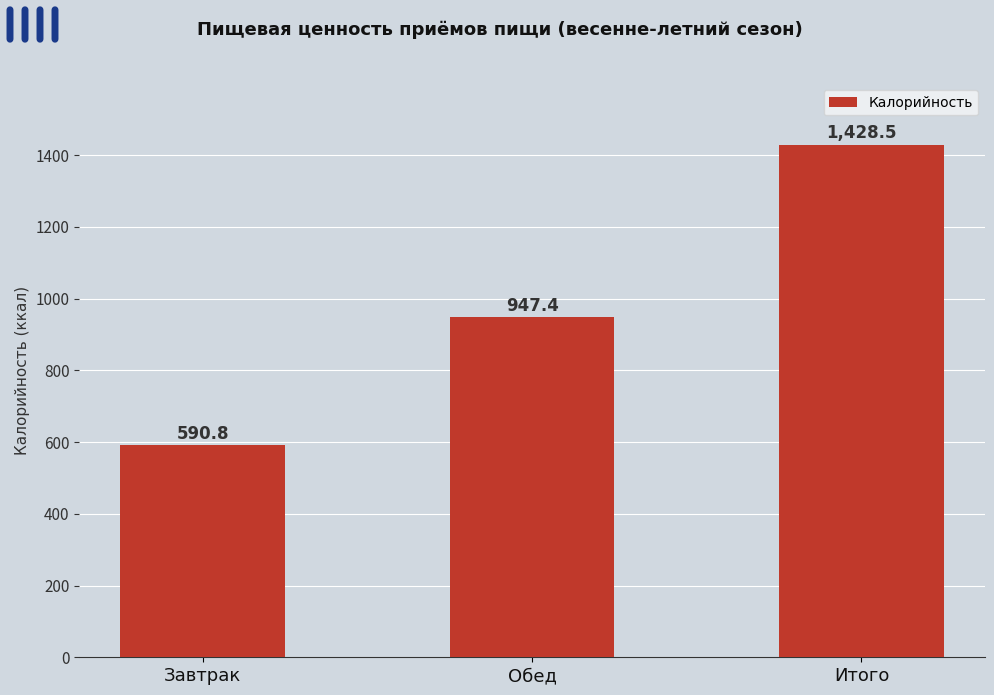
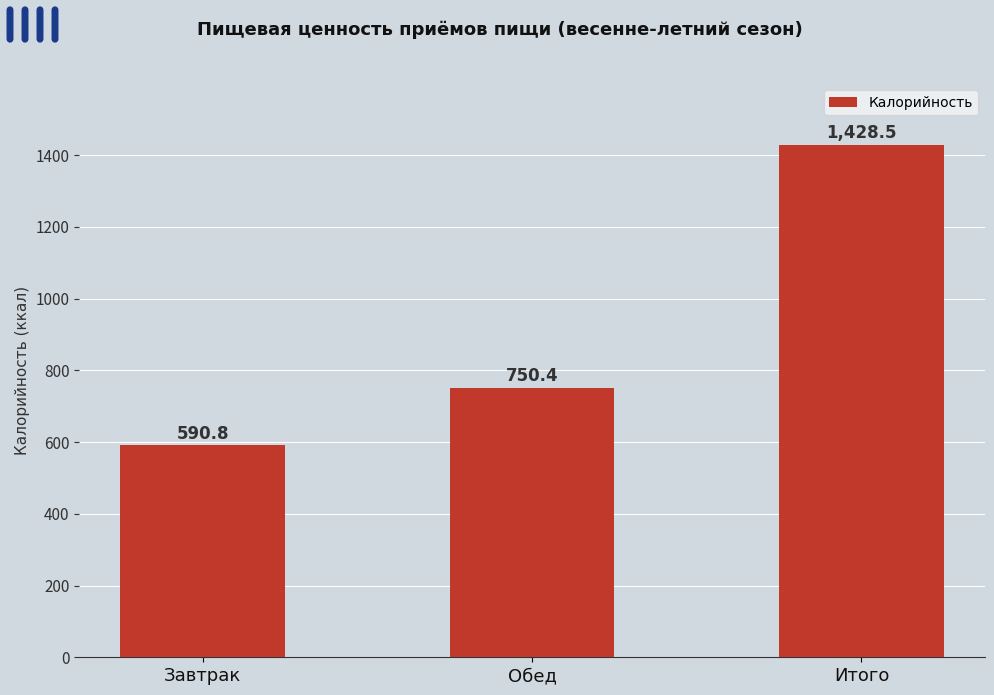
  {
    "Завтрак": "590.8",
-   "Обед": "947.4",
+   "Обед": "750.4",
    "Итого": "1,428.5"
  }
